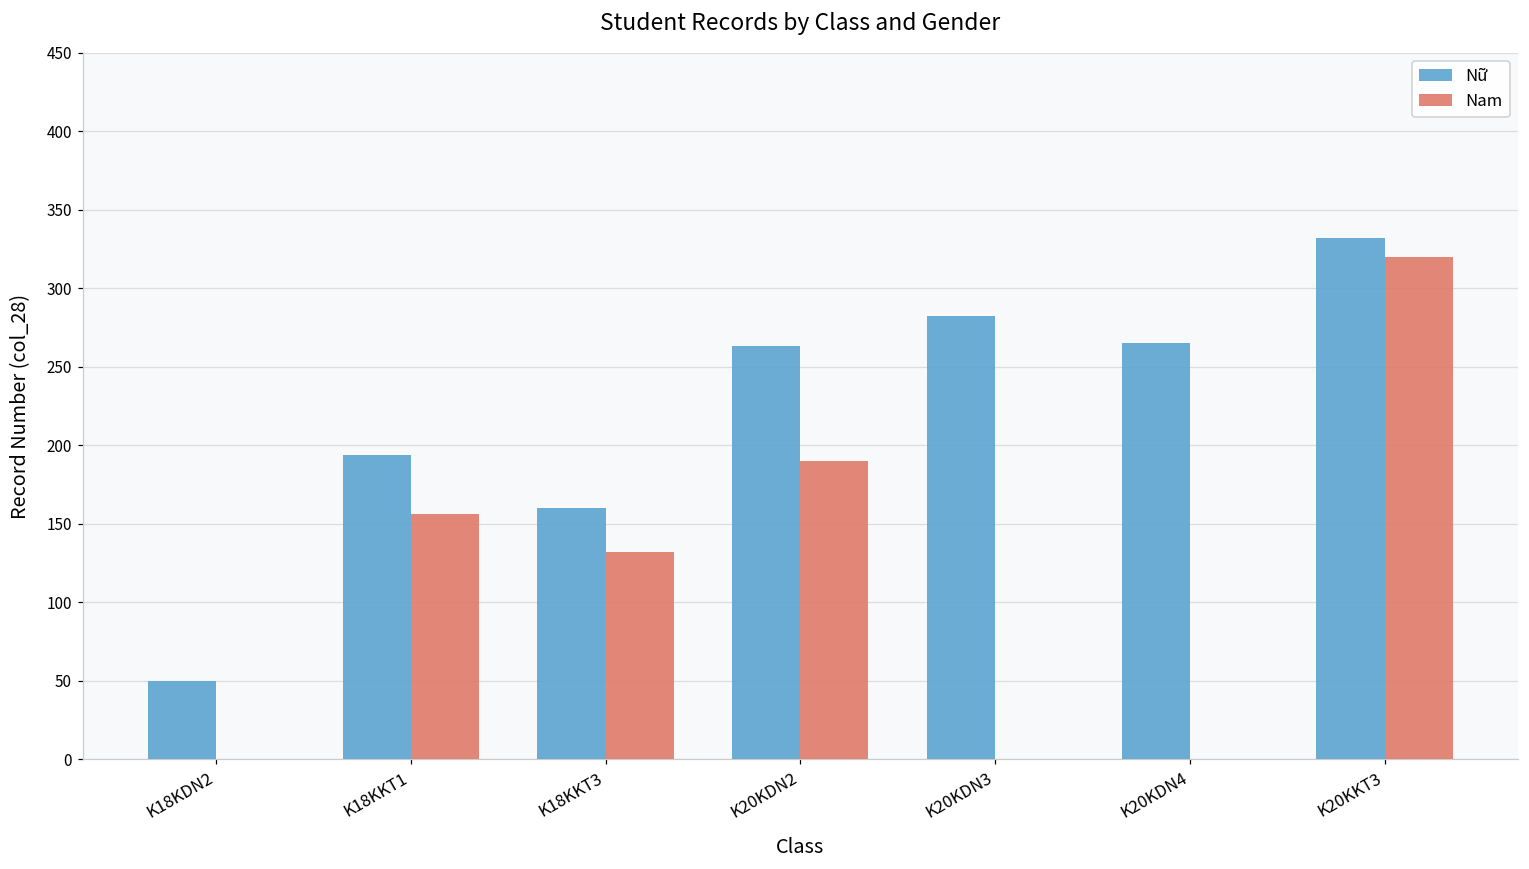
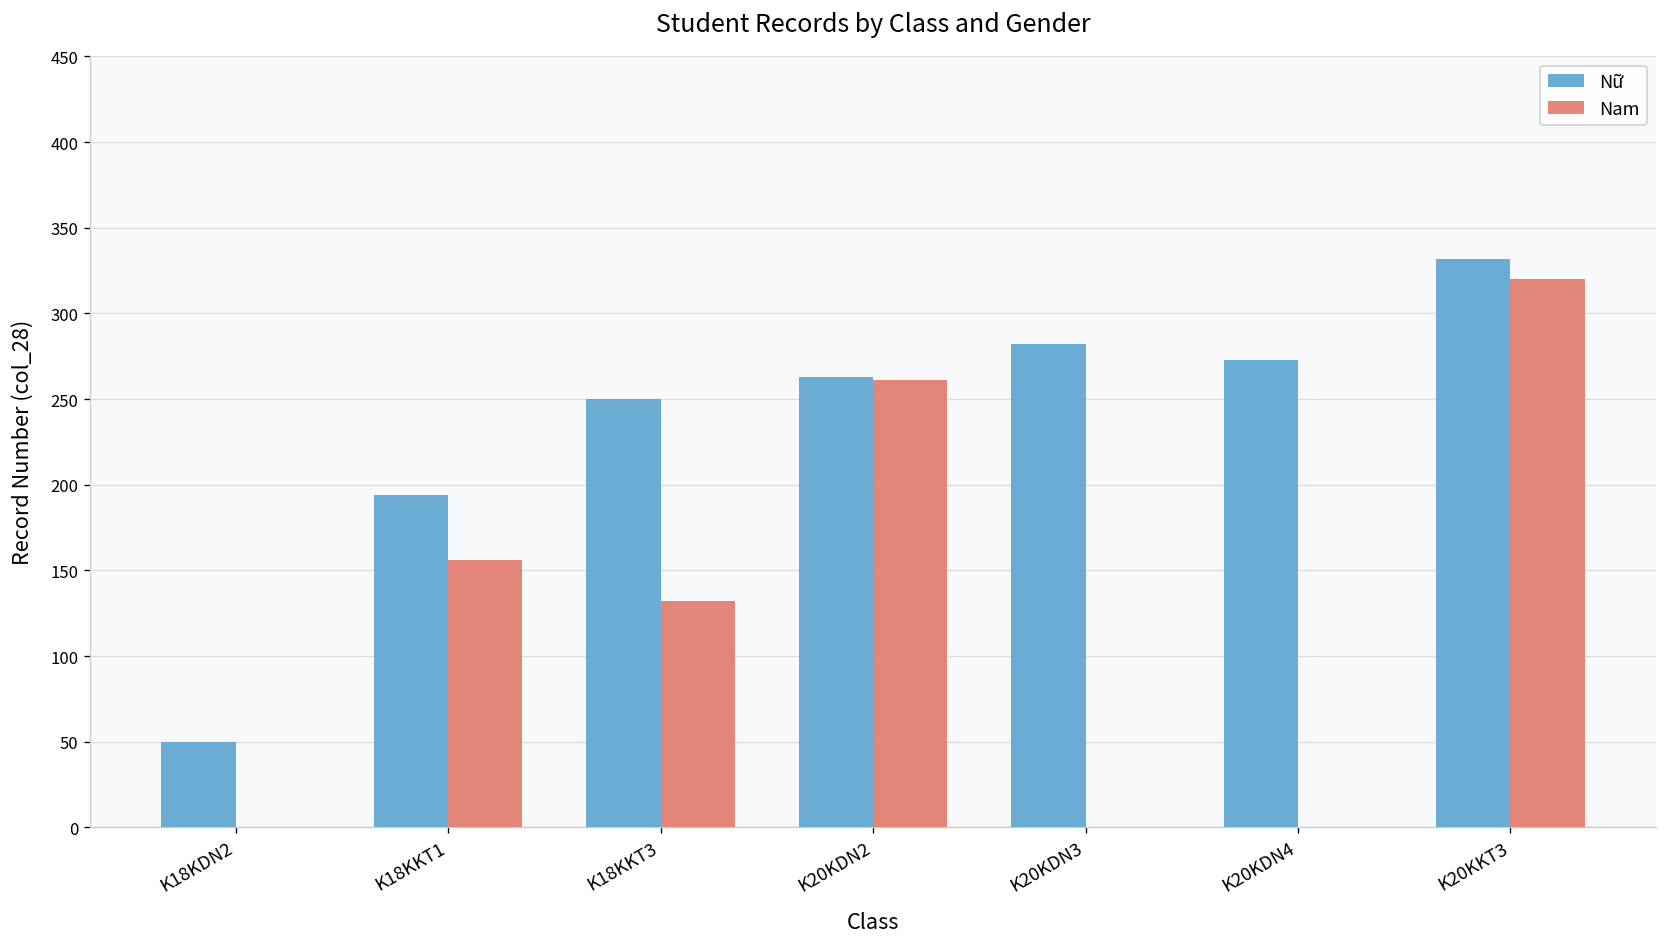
  {
    "Nữ": {
      "K18KDN2": 50,
      "K18KKT1": 194,
-     "K18KKT3": 160,
+     "K18KKT3": 250,
      "K20KDN2": 263,
      "K20KDN3": 282,
-     "K20KDN4": 265,
+     "K20KDN4": 273,
      "K20KKT3": 332
    },
    "Nam": {
      "K18KDN2": 0,
      "K18KKT1": 156,
      "K18KKT3": 132,
-     "K20KDN2": 190,
+     "K20KDN2": 261,
      "K20KDN3": 0,
      "K20KDN4": 0,
      "K20KKT3": 320
    }
  }
